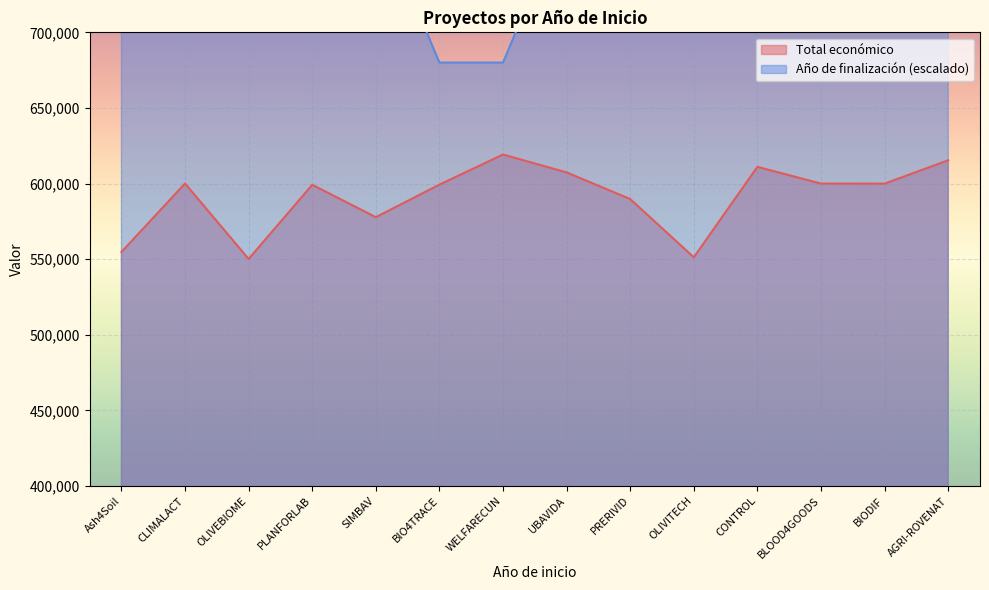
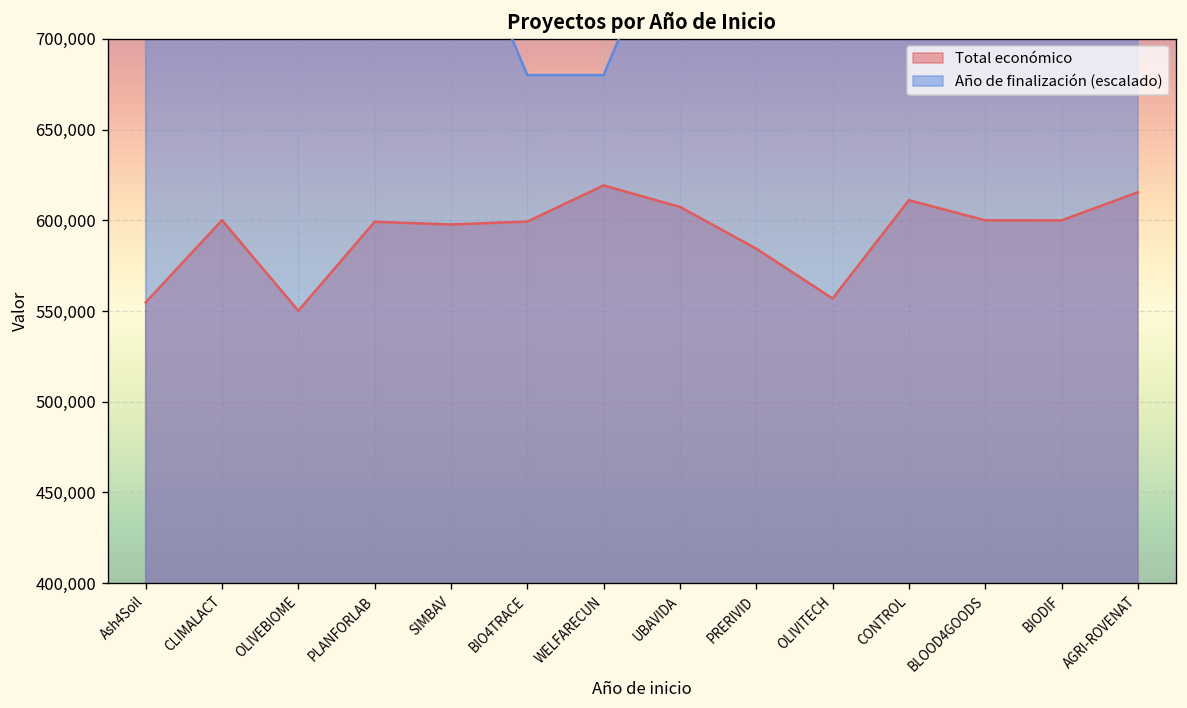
  {
    "Total económico": {
      "Ash4Soil": "555,000",
      "CLIMALACT": "600,000",
      "OLIVEBIOME": "550,000",
      "PLANFORLAB": "599,000",
-     "SIMBAV": "578,000",
+     "SIMBAV": "598,000",
      "BIO4TRACE": "599,000",
      "WELFARECUN": "619,000",
      "UBAVIDA": "607,000",
-     "PRERIVID": "590,000",
-     "OLIVITECH": "551,000",
+     "PRERIVID": "584,000",
+     "OLIVITECH": "557,000",
      "CONTROL": "611,000",
      "BLOOD4GOODS": "600,000",
      "BIODIF": "600,000",
      "AGRI-ROVENAT": "615,000"
    },
    "Año de finalización (escalado)": {
      "BIO4TRACE": "680,000",
      "WELFARECUN": "680,000"
    }
  }
